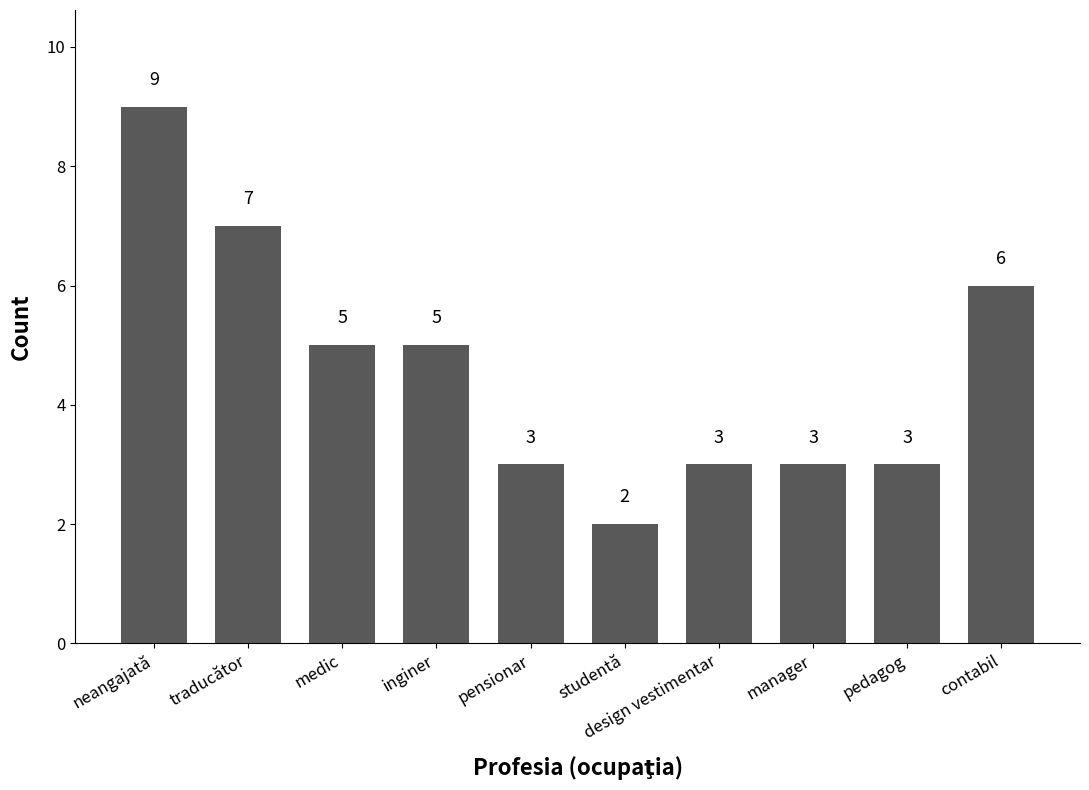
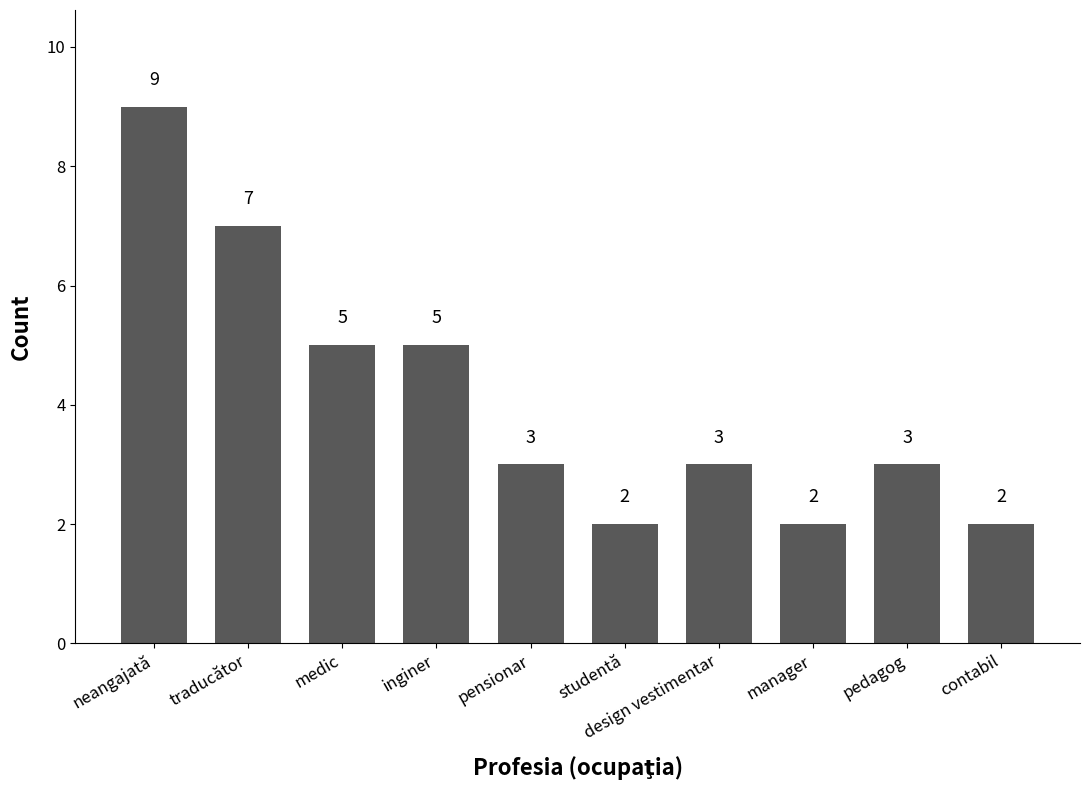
  {
    "neangajată": 9,
    "traducător": 7,
    "medic": 5,
    "inginer": 5,
    "pensionar": 3,
    "studentă": 2,
    "design vestimentar": 3,
-   "manager": 3,
+   "manager": 2,
    "pedagog": 3,
-   "contabil": 6
+   "contabil": 2
  }
